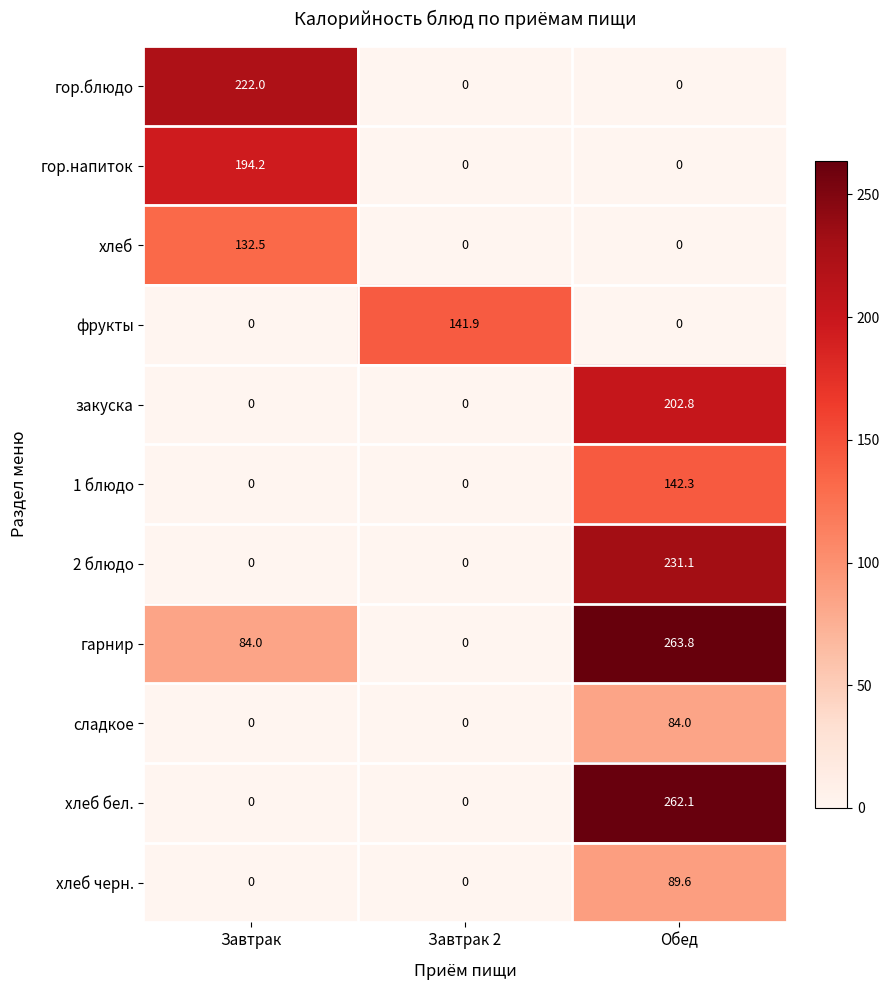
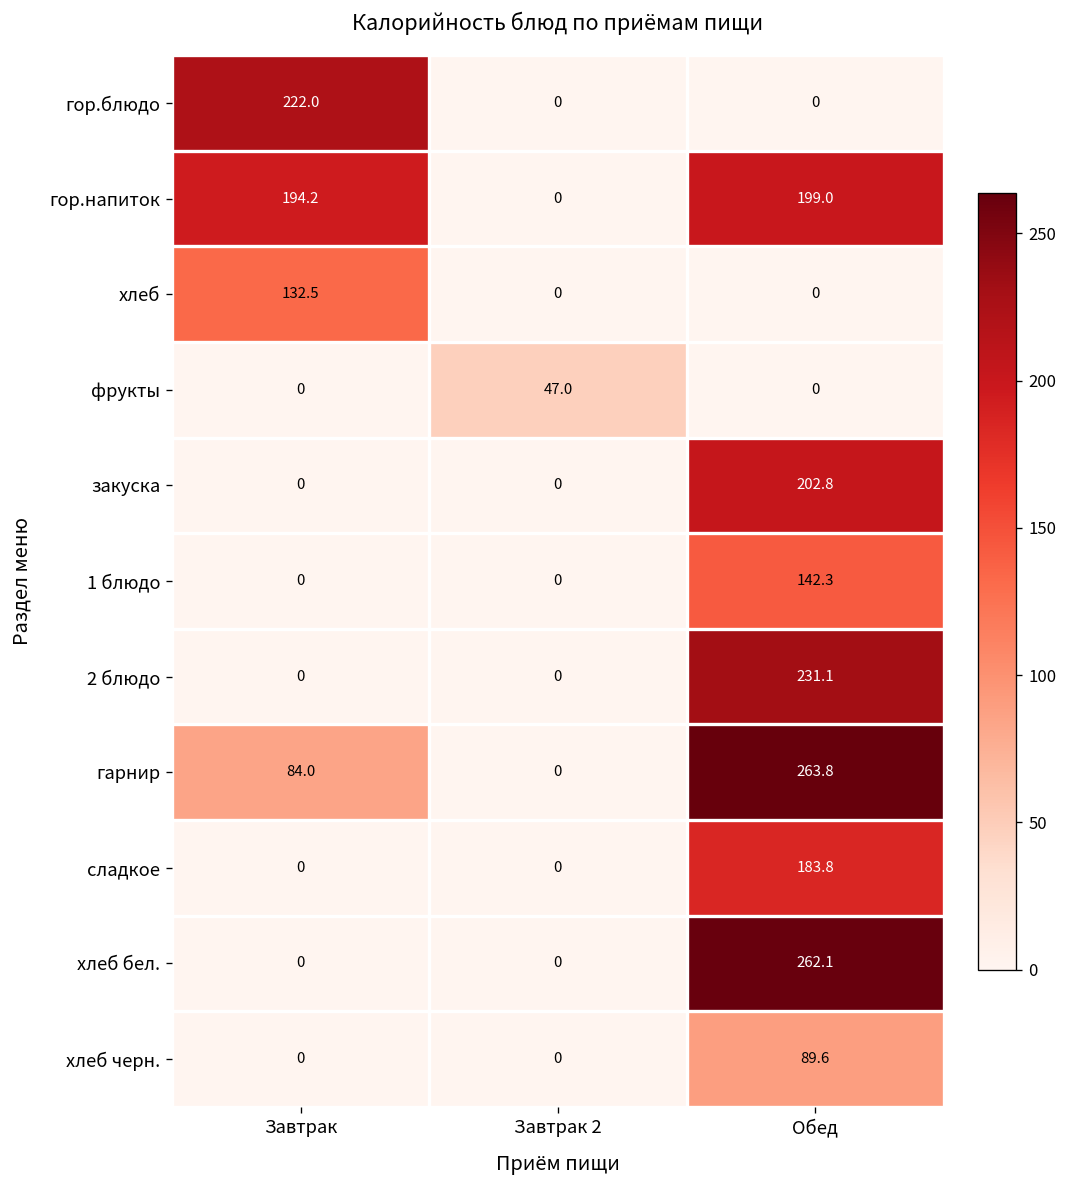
  {
    "гор.блюдо": {
      "Завтрак": 222.0,
      "Завтрак 2": 0,
      "Обед": 0
    },
    "гор.напиток": {
      "Завтрак": 194.2,
      "Завтрак 2": 0,
-     "Обед": 0
+     "Обед": 199.0
    },
    "хлеб": {
      "Завтрак": 132.5,
      "Завтрак 2": 0,
      "Обед": 0
    },
    "фрукты": {
      "Завтрак": 0,
-     "Завтрак 2": 141.9,
+     "Завтрак 2": 47.0,
      "Обед": 0
    },
    "закуска": {
      "Завтрак": 0,
      "Завтрак 2": 0,
      "Обед": 202.8
    },
    "1 блюдо": {
      "Завтрак": 0,
      "Завтрак 2": 0,
      "Обед": 142.3
    },
    "2 блюдо": {
      "Завтрак": 0,
      "Завтрак 2": 0,
      "Обед": 231.1
    },
    "гарнир": {
      "Завтрак": 84.0,
      "Завтрак 2": 0,
      "Обед": 263.8
    },
    "сладкое": {
      "Завтрак": 0,
      "Завтрак 2": 0,
-     "Обед": 84.0
+     "Обед": 183.8
    },
    "хлеб бел.": {
      "Завтрак": 0,
      "Завтрак 2": 0,
      "Обед": 262.1
    },
    "хлеб черн.": {
      "Завтрак": 0,
      "Завтрак 2": 0,
      "Обед": 89.6
    }
  }
